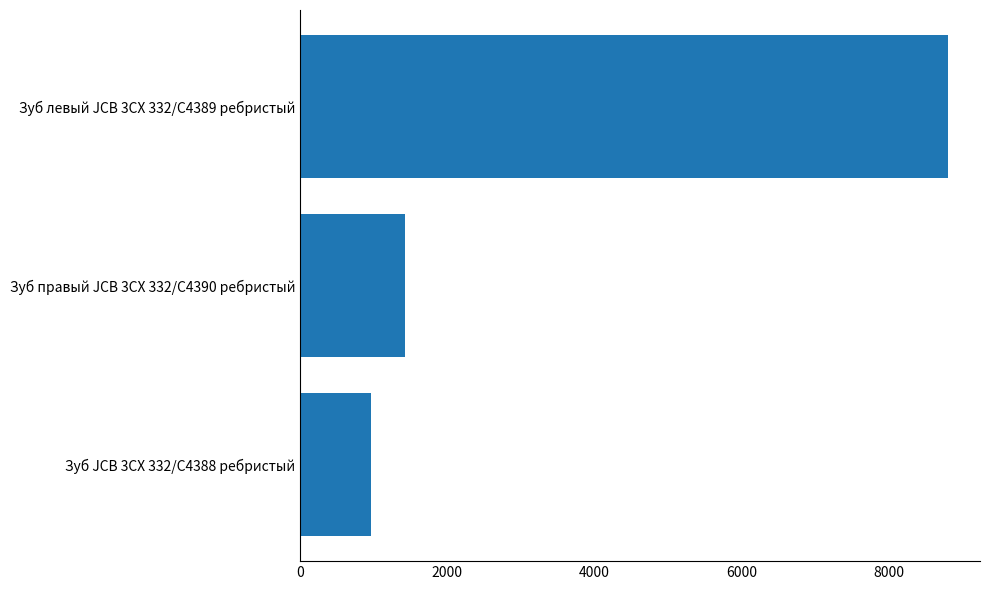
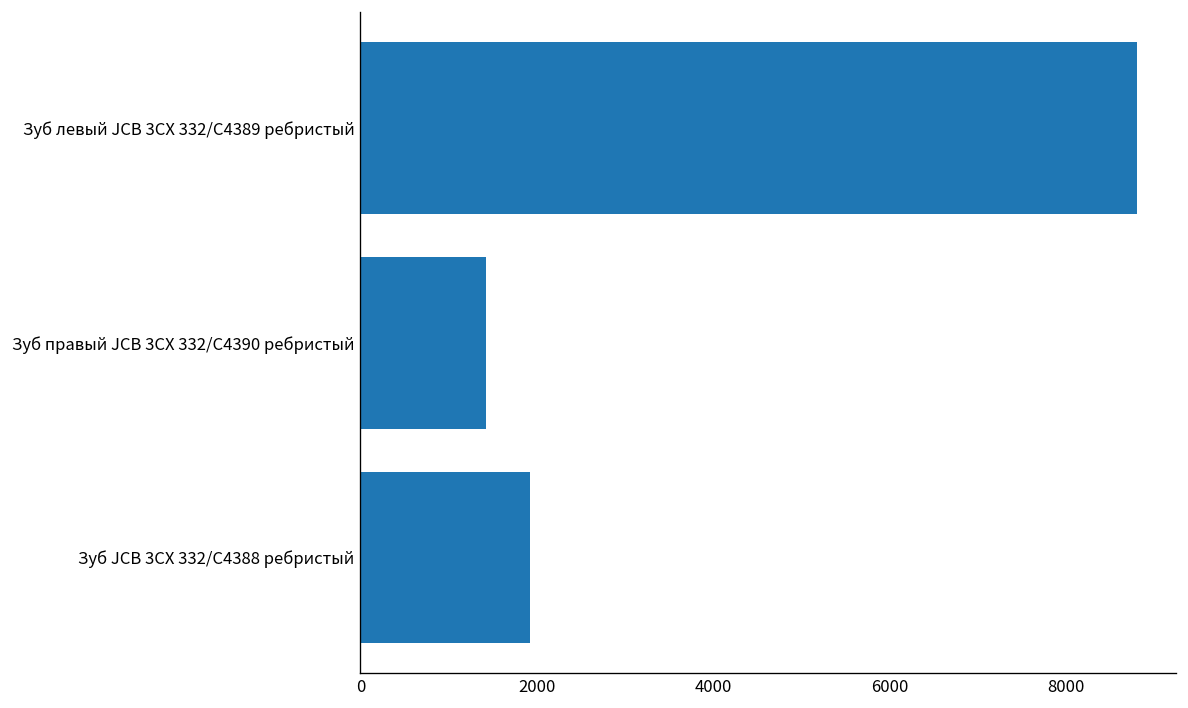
  {
    "Зуб левый JCB 3CX 332/C4389 ребристый": 8800,
    "Зуб правый JCB 3CX 332/C4390 ребристый": 1400,
-   "Зуб JCB 3CX 332/C4388 ребристый": 1000
+   "Зуб JCB 3CX 332/C4388 ребристый": 1900
  }
